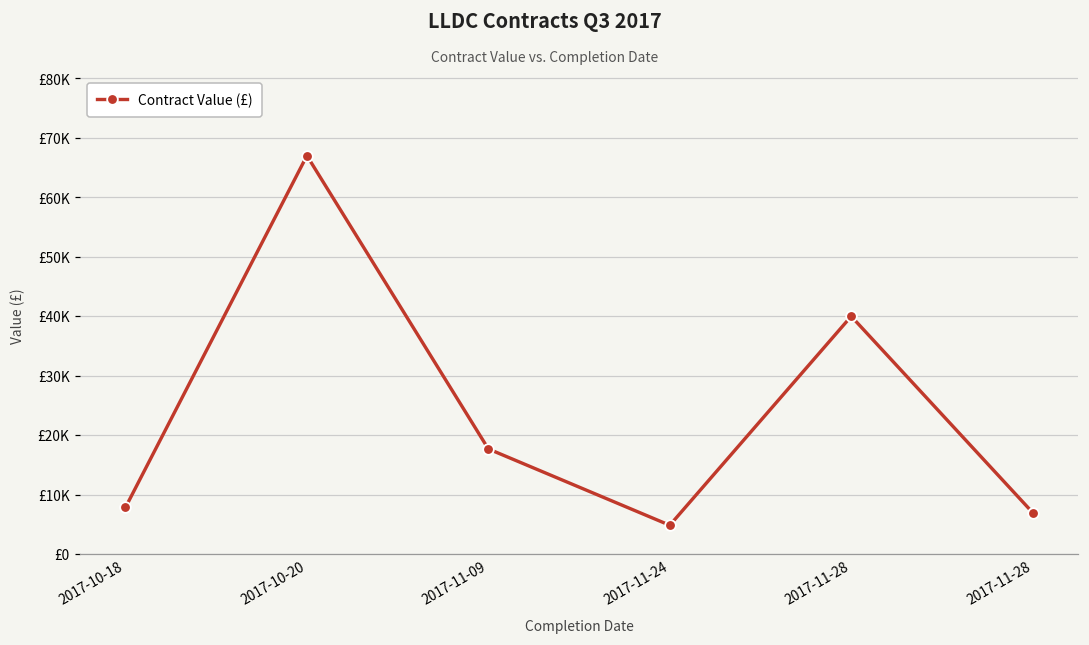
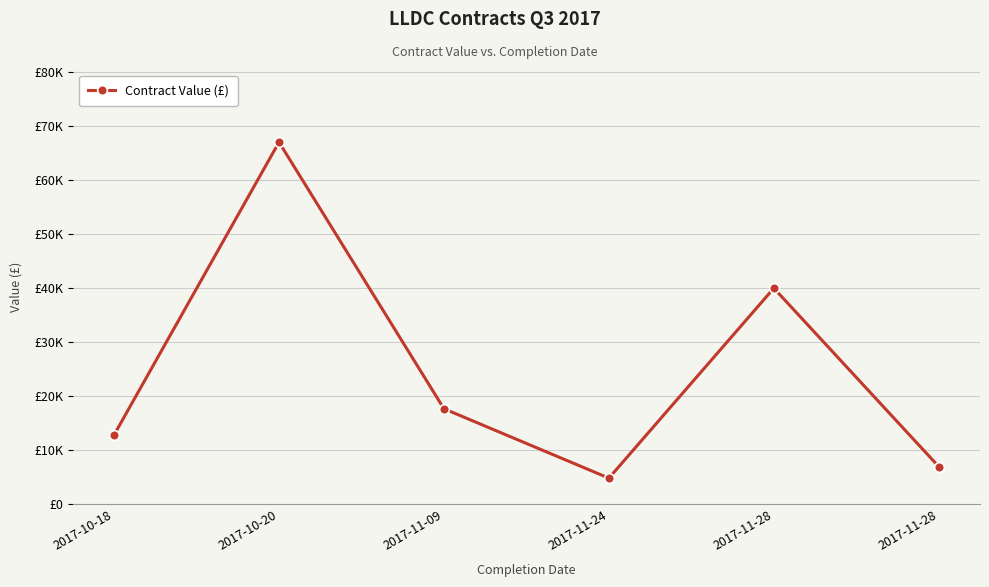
  {
-   "2017-10-18": "£8000",
+   "2017-10-18": "£13000",
    "2017-10-20": "£67000",
    "2017-11-09": "£18000",
    "2017-11-24": "£5000"
  }
